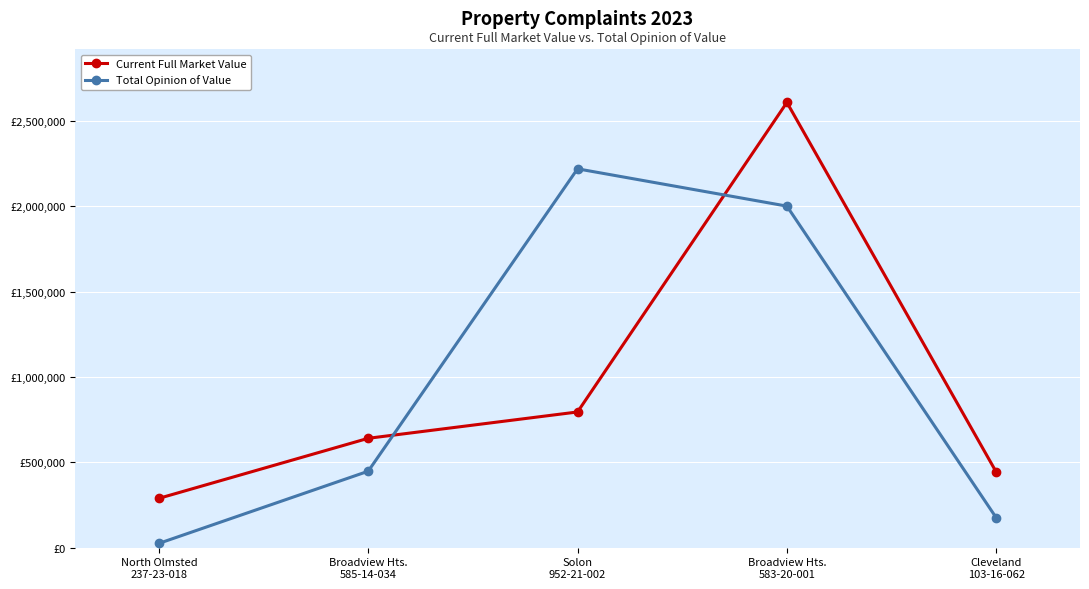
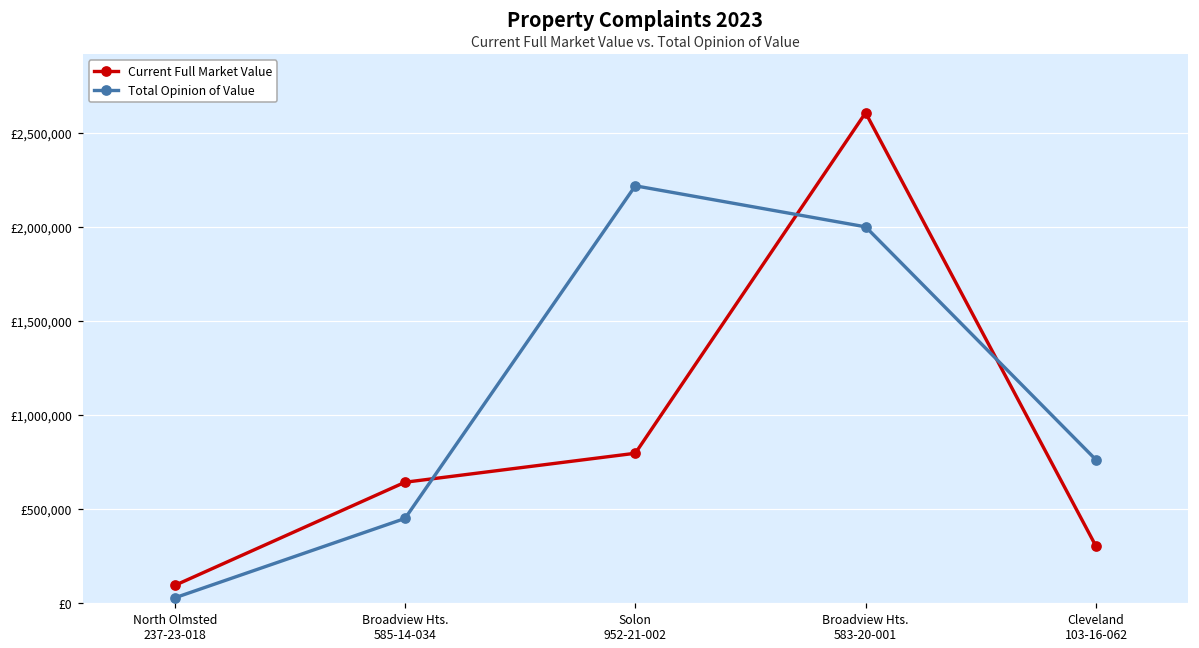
  {
    "Current Full Market Value": {
-     "North Olmsted 237-23-018": "£290,000",
+     "North Olmsted 237-23-018": "£90,000",
      "Broadview Hts. 585-14-034": "£640,000",
      "Solon 952-21-002": "£790,000",
      "Broadview Hts. 583-20-001": "£2,610,000",
-     "Cleveland 103-16-062": "£440,000"
+     "Cleveland 103-16-062": "£300,000"
    },
    "Total Opinion of Value": {
      "North Olmsted 237-23-018": "£30,000",
      "Broadview Hts. 585-14-034": "£450,000",
      "Solon 952-21-002": "£2,220,000",
      "Broadview Hts. 583-20-001": "£2,000,000",
-     "Cleveland 103-16-062": "£180,000"
+     "Cleveland 103-16-062": "£760,000"
    }
  }
